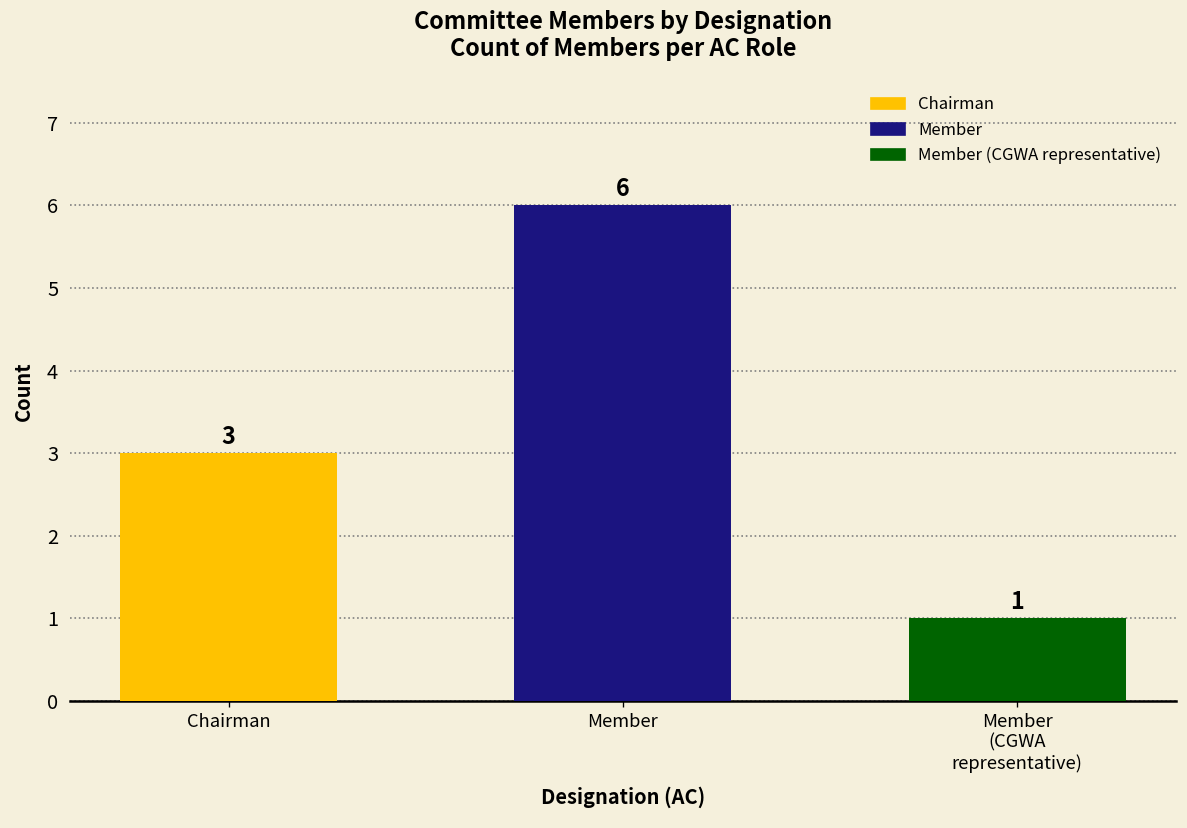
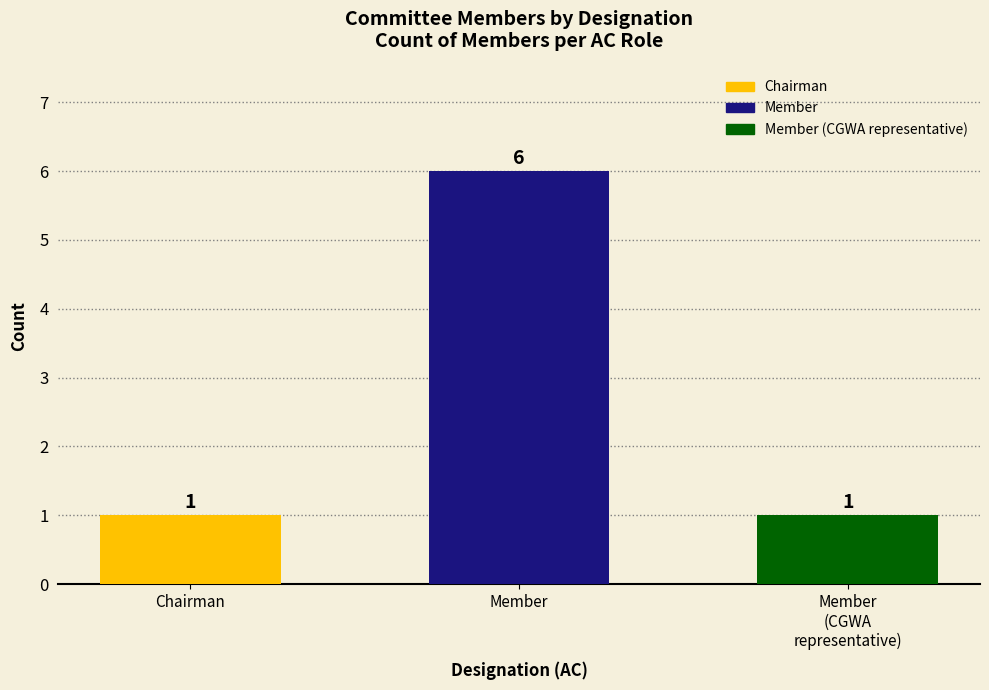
  {
-   "Chairman": 3,
+   "Chairman": 1,
    "Member": 6,
    "Member (CGWA representative)": 1
  }
